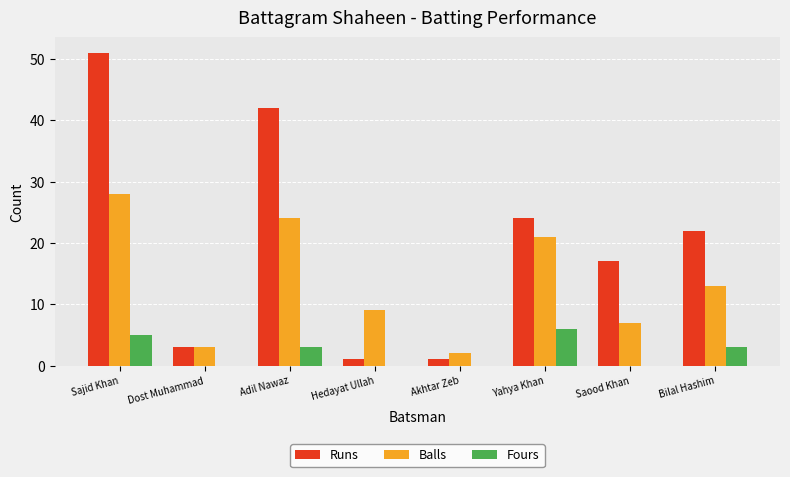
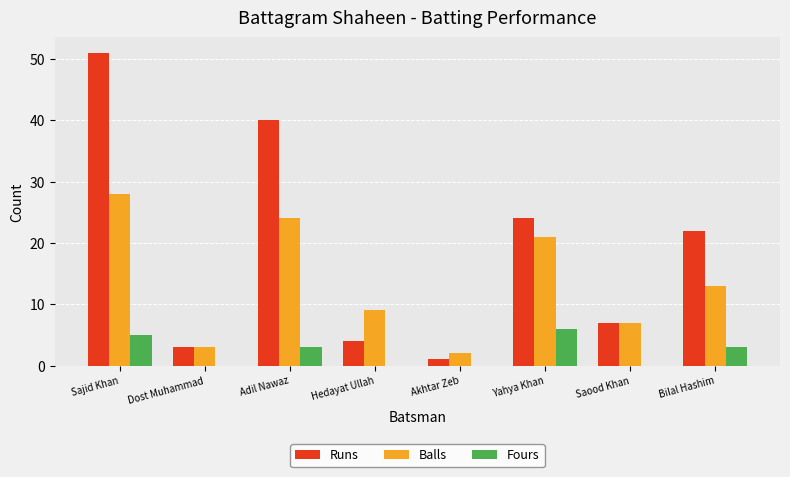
  {
    "Runs": {
      "Sajid Khan": 51,
      "Dost Muhammad": 3,
-     "Adil Nawaz": 42,
-     "Hedayat Ullah": 1,
+     "Adil Nawaz": 40,
+     "Hedayat Ullah": 4,
      "Akhtar Zeb": 1,
      "Yahya Khan": 24,
-     "Saood Khan": 17,
+     "Saood Khan": 7,
      "Bilal Hashim": 22
    },
    "Balls": {
      "Sajid Khan": 28,
      "Dost Muhammad": 3,
      "Adil Nawaz": 24,
      "Hedayat Ullah": 9,
      "Akhtar Zeb": 2,
      "Yahya Khan": 21,
      "Saood Khan": 7,
      "Bilal Hashim": 13
    },
    "Fours": {
      "Sajid Khan": 5,
      "Dost Muhammad": 0,
      "Adil Nawaz": 3,
      "Hedayat Ullah": 0,
      "Akhtar Zeb": 0,
      "Yahya Khan": 6,
      "Saood Khan": 0,
      "Bilal Hashim": 3
    }
  }
